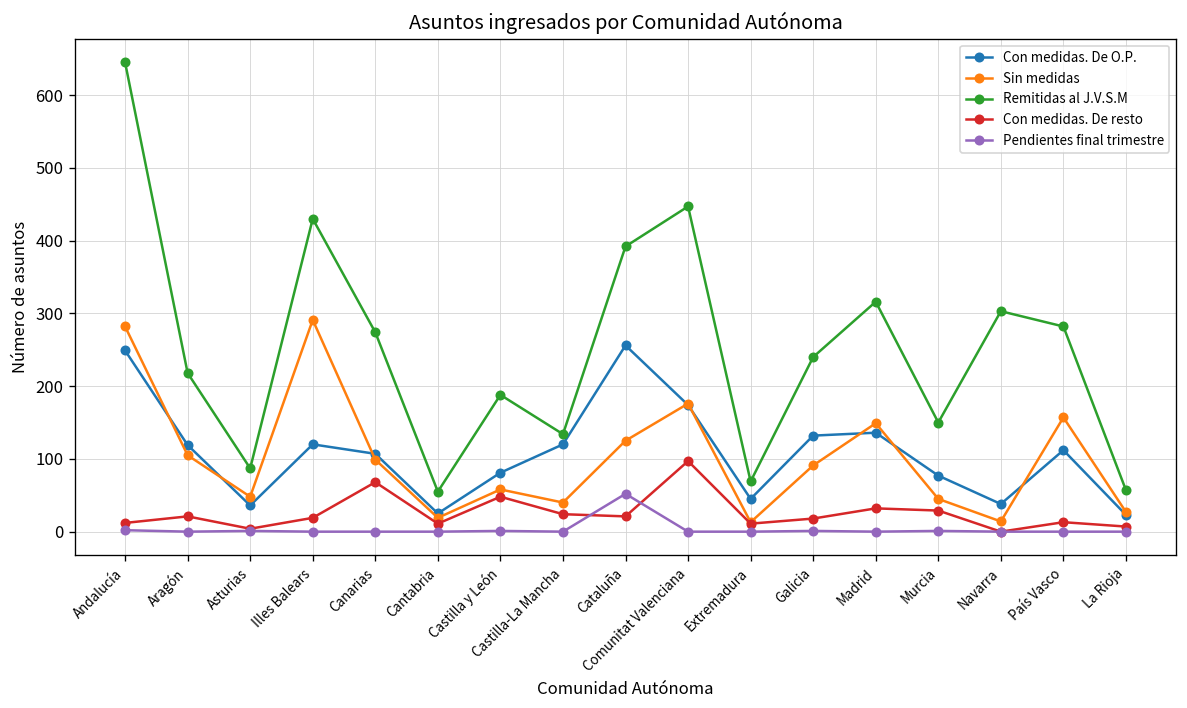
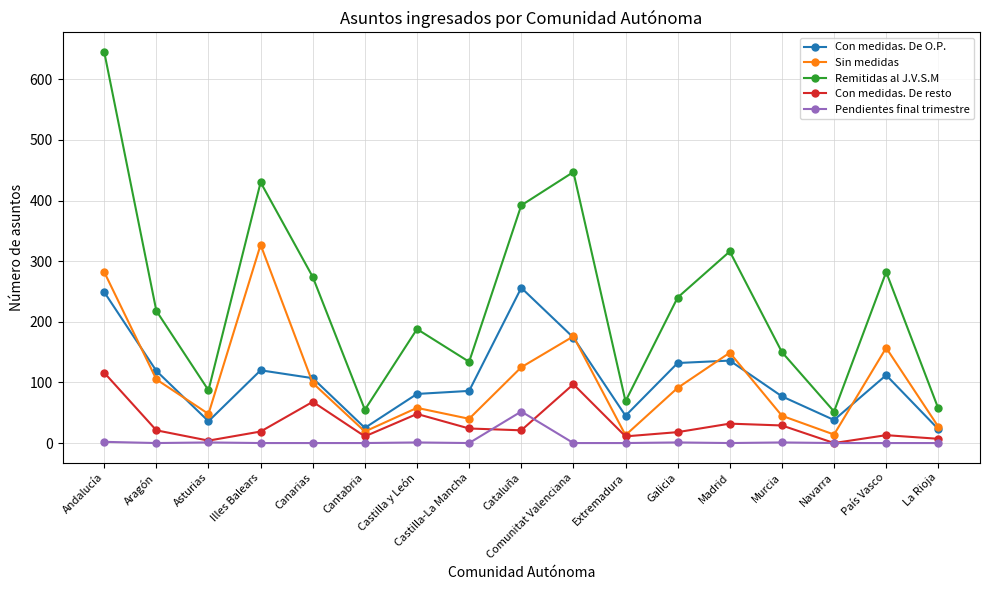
  {
    "Con medidas. De O.P.": {
      "Andalucía": 250,
      "Aragón": 120,
      "Asturias": 40,
      "Illes Balears": 120,
      "Canarias": 110,
      "Cantabria": 30,
      "Castilla y León": 80,
-     "Castilla-La Mancha": 120,
+     "Castilla-La Mancha": 90,
      "Cataluña": 260,
      "Extremadura": 50,
      "Galicia": 130,
      "Madrid": 140,
      "Murcia": 80,
      "Navarra": 40,
      "País Vasco": 110
    },
    "Sin medidas": {
      "Andalucía": 280,
      "Aragón": 110,
      "Asturias": 50,
-     "Illes Balears": 290,
+     "Illes Balears": 330,
      "Canarias": 100,
      "Cantabria": 20,
      "Castilla y León": 60,
      "Castilla-La Mancha": 40,
      "Cataluña": 130,
      "Galicia": 90,
      "Madrid": 150,
      "Murcia": 50,
      "Navarra": 10,
      "País Vasco": 160
    },
    "Remitidas al J.V.S.M": {
      "Andalucía": 650,
      "Aragón": 220,
      "Asturias": 90,
      "Illes Balears": 430,
      "Canarias": 270,
      "Cantabria": 60,
      "Castilla y León": 190,
      "Castilla-La Mancha": 130,
      "Cataluña": 390,
      "Comunitat Valenciana": 450,
      "Extremadura": 70,
      "Galicia": 240,
      "Madrid": 320,
      "Murcia": 150,
-     "Navarra": 300,
+     "Navarra": 50,
      "País Vasco": 280,
      "La Rioja": 60
    },
    "Con medidas. De resto": {
-     "Andalucía": 10,
+     "Andalucía": 120,
      "Aragón": 20,
      "Illes Balears": 20,
      "Canarias": 70,
      "Cantabria": 10,
      "Castilla y León": 50,
      "Castilla-La Mancha": 20,
      "Cataluña": 20,
      "Comunitat Valenciana": 100,
      "Galicia": 20,
      "Madrid": 30,
      "Murcia": 30,
      "País Vasco": 10,
      "La Rioja": 10
    },
    "Pendientes final trimestre": {
      "Andalucía": 0,
      "Aragón": 0,
      "Illes Balears": 0,
      "Canarias": 0,
      "Cantabria": 0,
      "Castilla y León": 0,
      "Castilla-La Mancha": 0,
      "Cataluña": 50,
      "Comunitat Valenciana": 0,
      "Extremadura": 0,
      "Galicia": 0,
      "Madrid": 0,
      "Murcia": 0,
      "País Vasco": 0,
      "La Rioja": 0
    }
  }
